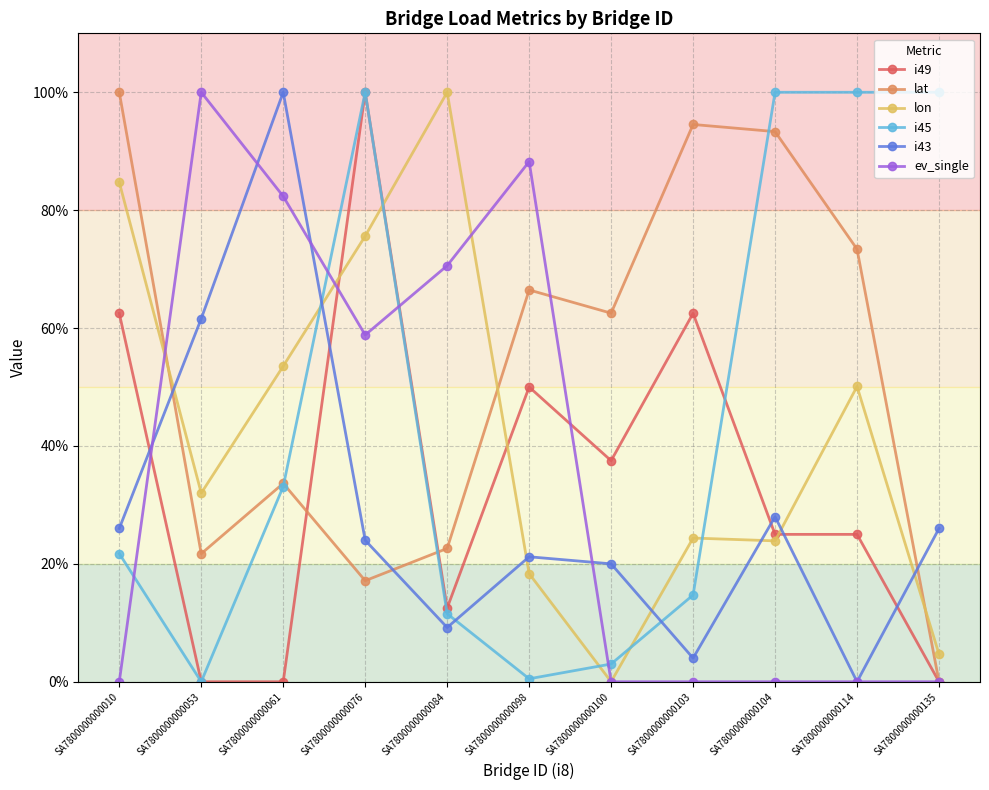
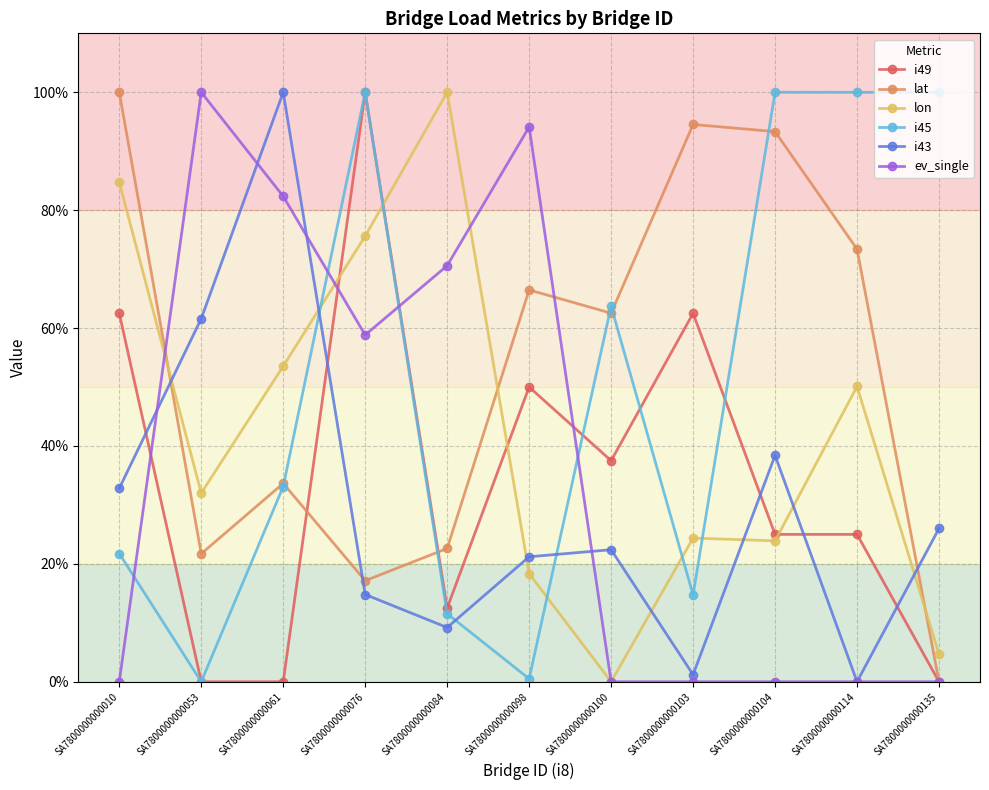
  {
    "i45": {
      "SA7800000000010": "22%",
      "SA7800000000061": "33%",
      "SA7800000000084": "12%",
      "SA7800000000098": "1%",
-     "SA7800000000100": "3%",
+     "SA7800000000100": "64%",
      "SA7800000000103": "15%",
      "SA7800000000104": "100%",
      "SA7800000000114": "100%"
    },
    "i43": {
-     "SA7800000000010": "26%",
+     "SA7800000000010": "33%",
      "SA7800000000053": "62%",
      "SA7800000000061": "100%",
-     "SA7800000000076": "24%",
+     "SA7800000000076": "15%",
      "SA7800000000084": "9%",
      "SA7800000000098": "21%",
-     "SA7800000000100": "20%",
-     "SA7800000000103": "4%",
-     "SA7800000000104": "28%",
+     "SA7800000000100": "22%",
+     "SA7800000000103": "1%",
+     "SA7800000000104": "38%",
      "SA7800000000135": "26%"
    },
    "ev_single": {
      "SA7800000000010": "0%",
      "SA7800000000053": "100%",
      "SA7800000000061": "82%",
      "SA7800000000076": "59%",
      "SA7800000000084": "71%",
-     "SA7800000000098": "88%",
+     "SA7800000000098": "94%",
      "SA7800000000103": "0%",
      "SA7800000000104": "0%"
    }
  }
